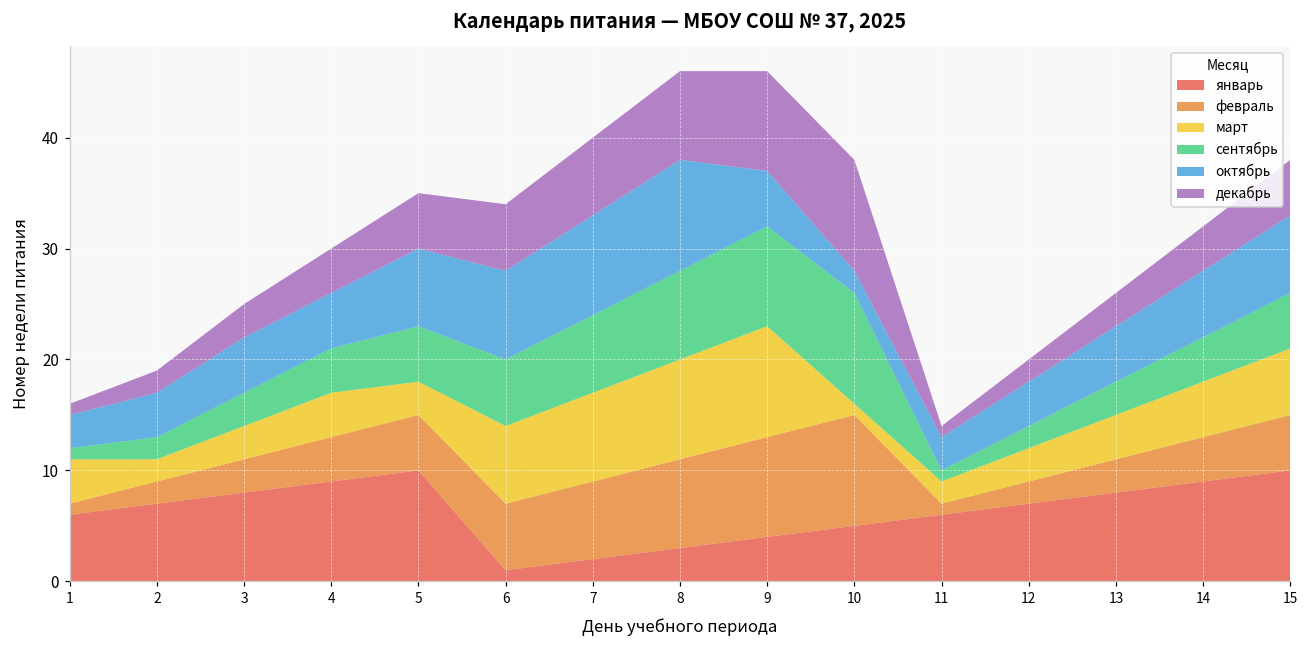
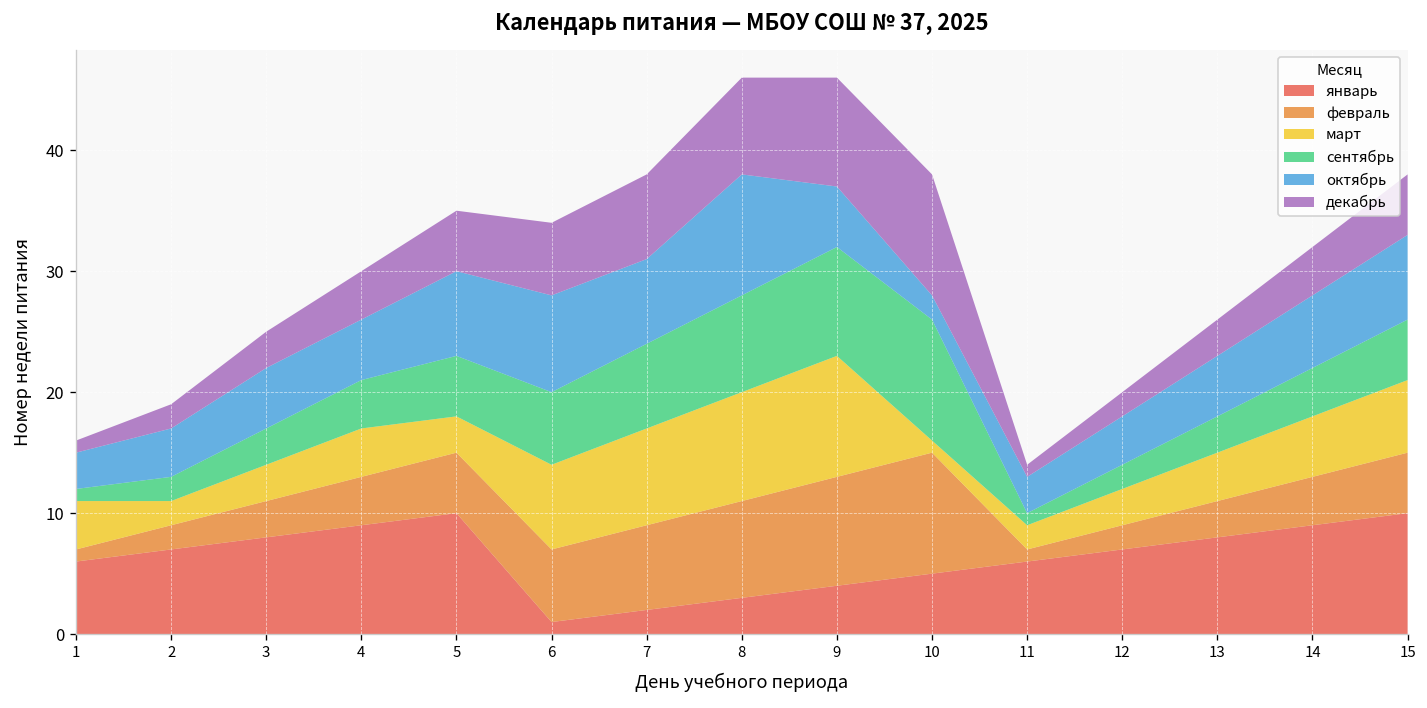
  {
    "март": {
      "1": 4,
      "2": 2,
      "3": 3,
      "4": 4,
      "5": 3,
      "6": 7,
      "7": 8,
      "8": 9,
      "9": 10,
      "10": 1,
      "11": 2,
      "12": 3,
      "13": 4,
      "14": 5,
      "15": 6
    },
    "сентябрь": {
      "1": 1,
      "2": 2,
      "3": 3,
      "4": 4,
      "5": 5,
      "6": 6,
      "7": 7,
      "8": 8,
      "9": 9,
      "10": 10,
      "11": 1,
      "12": 2,
      "13": 3,
      "14": 4,
      "15": 5
    },
    "октябрь": {
      "1": 3,
      "2": 4,
      "3": 5,
      "4": 5,
      "5": 7,
      "6": 8,
-     "7": 9,
+     "7": 7,
      "8": 10,
      "9": 5,
      "10": 2,
      "11": 3,
      "12": 4,
      "13": 5,
      "14": 6,
      "15": 7
    },
    "декабрь": {
      "1": 1,
      "2": 2,
      "3": 3,
      "4": 4,
      "5": 5,
      "6": 6,
      "7": 7,
      "8": 8,
      "9": 9,
      "10": 10,
      "11": 1,
      "12": 2,
      "13": 3,
      "14": 4,
      "15": 5
    }
  }
